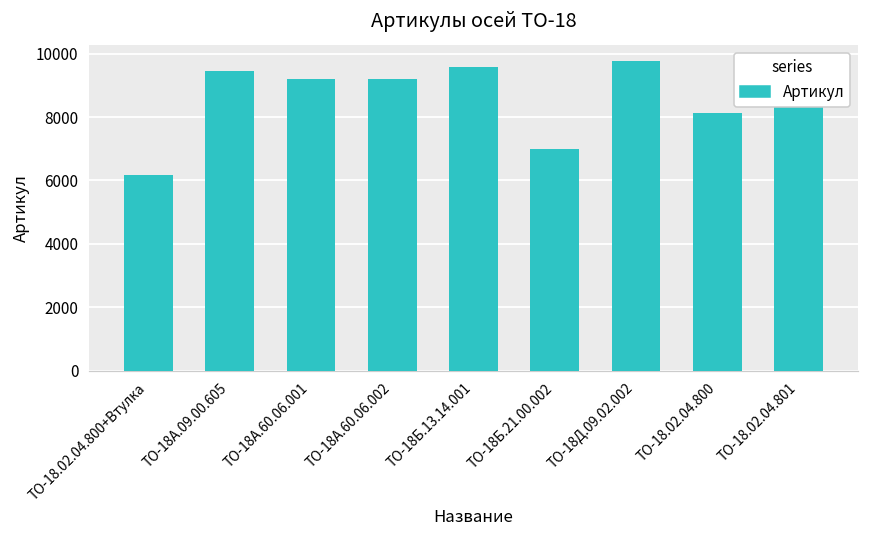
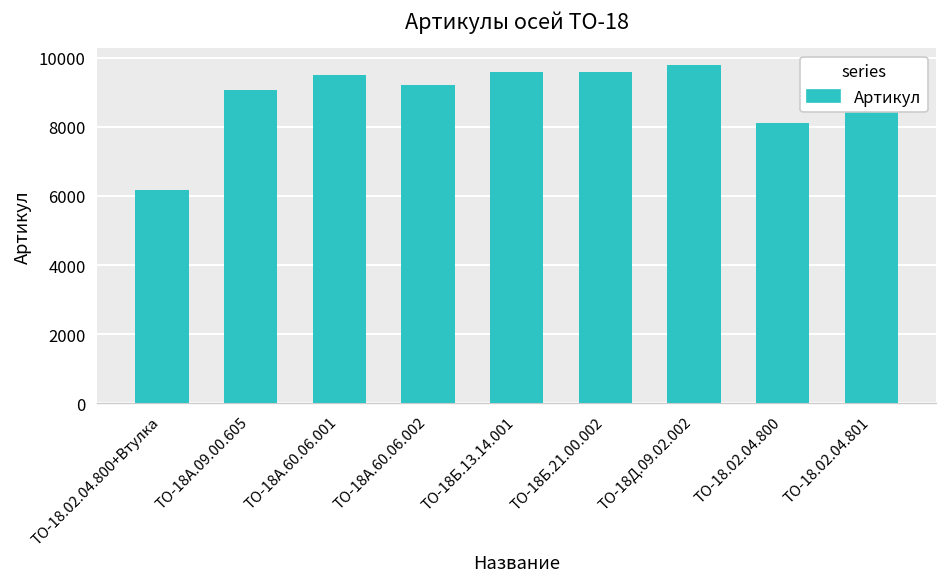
  {
    "ТО-18.02.04.800+Втулка": 6200,
-   "ТО-18А.09.00.605": 9500,
-   "ТО-18А.60.06.001": 9200,
+   "ТО-18А.09.00.605": 9100,
+   "ТО-18А.60.06.001": 9500,
    "ТО-18А.60.06.002": 9200,
    "ТО-18Б.13.14.001": 9600,
-   "ТО-18Б.21.00.002": 7000,
+   "ТО-18Б.21.00.002": 9600,
    "ТО-18Д.09.02.002": 9800,
    "ТО-18.02.04.800": 8100
  }
